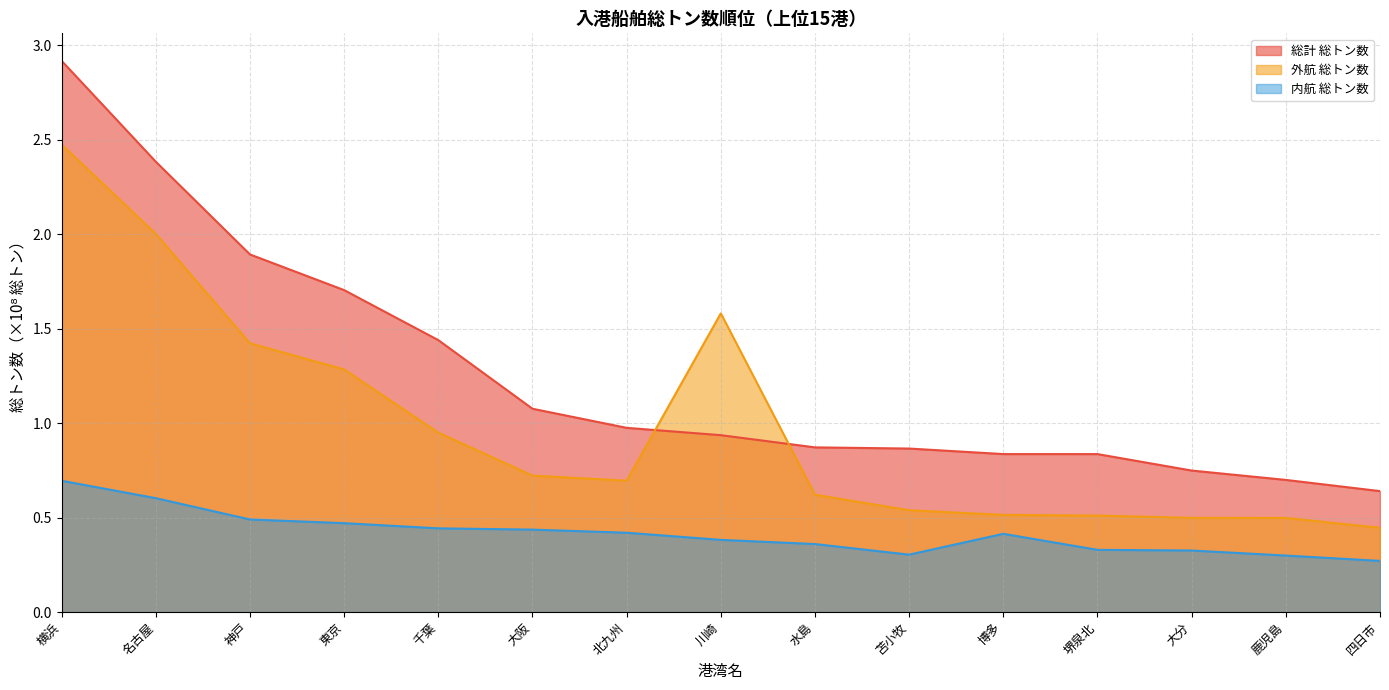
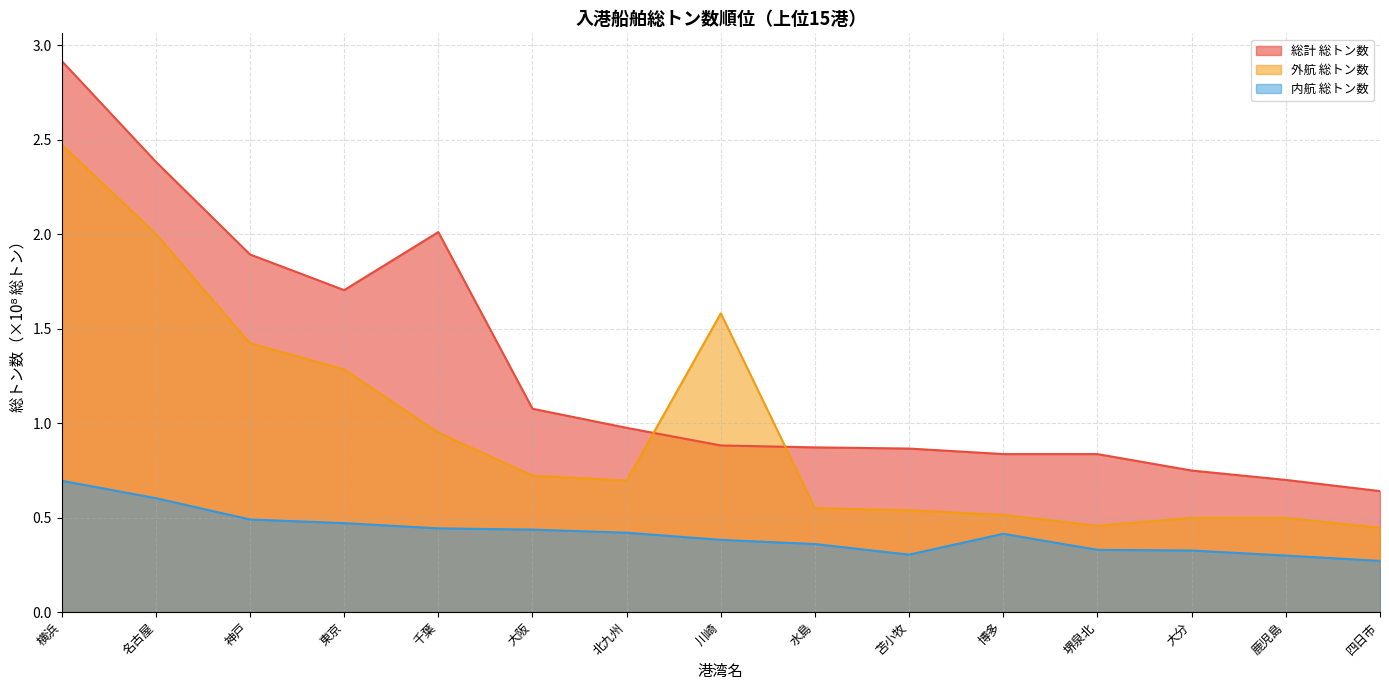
  {
    "総計 総トン数": {
      "横浜": 2.92,
      "名古屋": 2.38,
      "神戸": 1.89,
      "東京": 1.70,
-     "千葉": 1.44,
+     "千葉": 2.01,
      "大阪": 1.08,
      "北九州": 0.98,
-     "川崎": 0.94,
+     "川崎": 0.88,
      "水島": 0.87,
      "苫小牧": 0.87,
      "博多": 0.84,
      "堺泉北": 0.84,
      "大分": 0.75,
      "鹿児島": 0.70,
      "四日市": 0.64
    },
    "外航 総トン数": {
      "横浜": 2.47,
      "名古屋": 2.00,
      "神戸": 1.42,
      "東京": 1.28,
      "千葉": 0.95,
      "大阪": 0.72,
      "北九州": 0.70,
      "川崎": 1.58,
-     "水島": 0.62,
+     "水島": 0.55,
      "苫小牧": 0.54,
      "博多": 0.51,
-     "堺泉北": 0.51,
+     "堺泉北": 0.46,
      "大分": 0.50,
      "鹿児島": 0.50,
      "四日市": 0.45
    },
    "内航 総トン数": {
      "横浜": 0.70,
      "名古屋": 0.60,
      "神戸": 0.49,
      "東京": 0.47,
      "千葉": 0.44,
      "大阪": 0.44,
      "北九州": 0.42,
      "川崎": 0.38,
      "水島": 0.36,
      "苫小牧": 0.30,
      "博多": 0.41,
      "堺泉北": 0.33,
      "大分": 0.33,
      "鹿児島": 0.30,
      "四日市": 0.27
    }
  }
